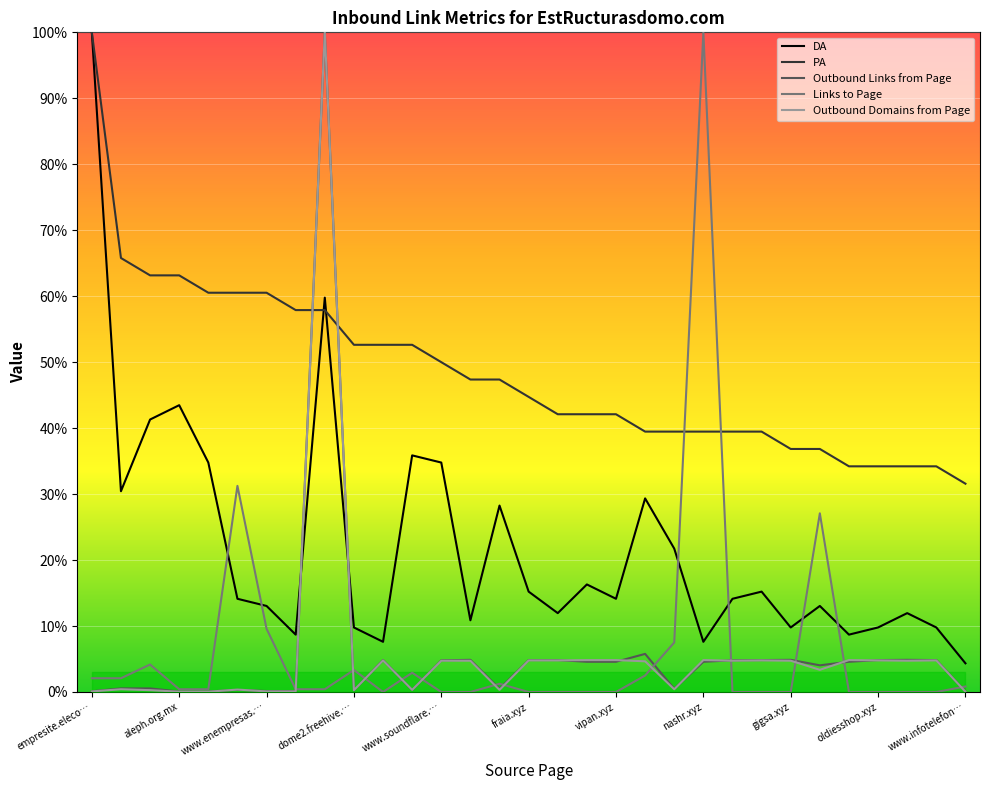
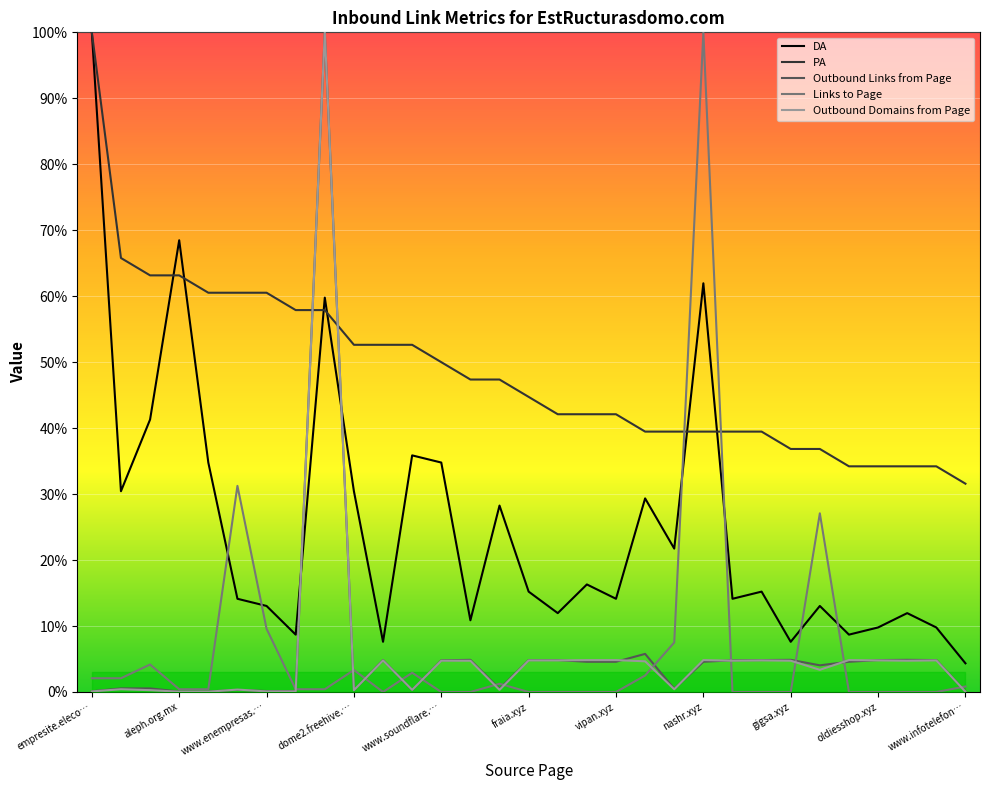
  {
    "DA": {
-     "aleph.org.mx": "43%",
+     "aleph.org.mx": "68%",
      "www.enempresas.…": "13%",
-     "dome2.freehive.…": "10%",
+     "dome2.freehive.…": "30%",
      "www.soundflare.…": "35%",
      "fraia.xyz": "15%",
      "vipan.xyz": "14%",
-     "nashr.xyz": "8%",
-     "gigsa.xyz": "10%",
+     "nashr.xyz": "62%",
+     "gigsa.xyz": "8%",
      "oldiesshop.xyz": "10%",
      "www.infotelefon…": "4%"
    }
  }
